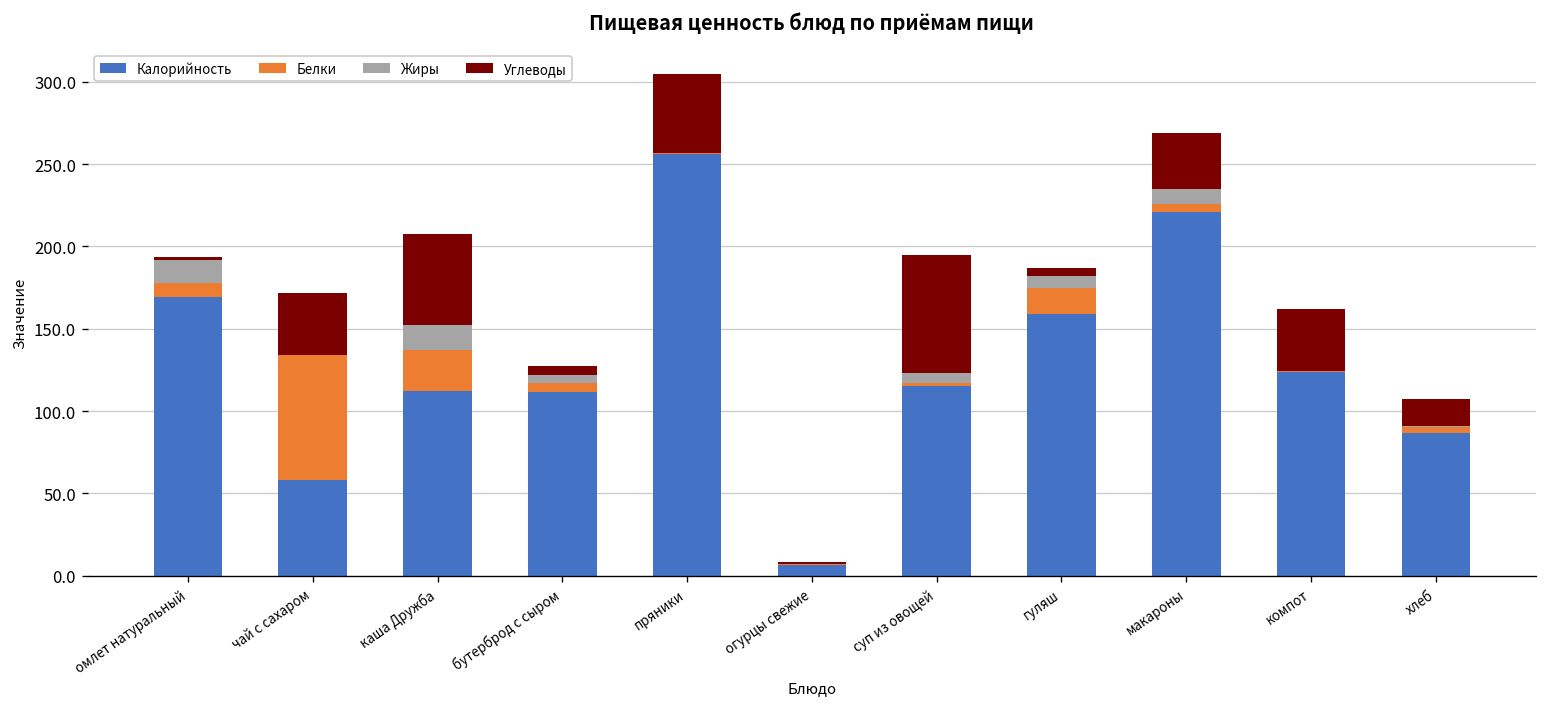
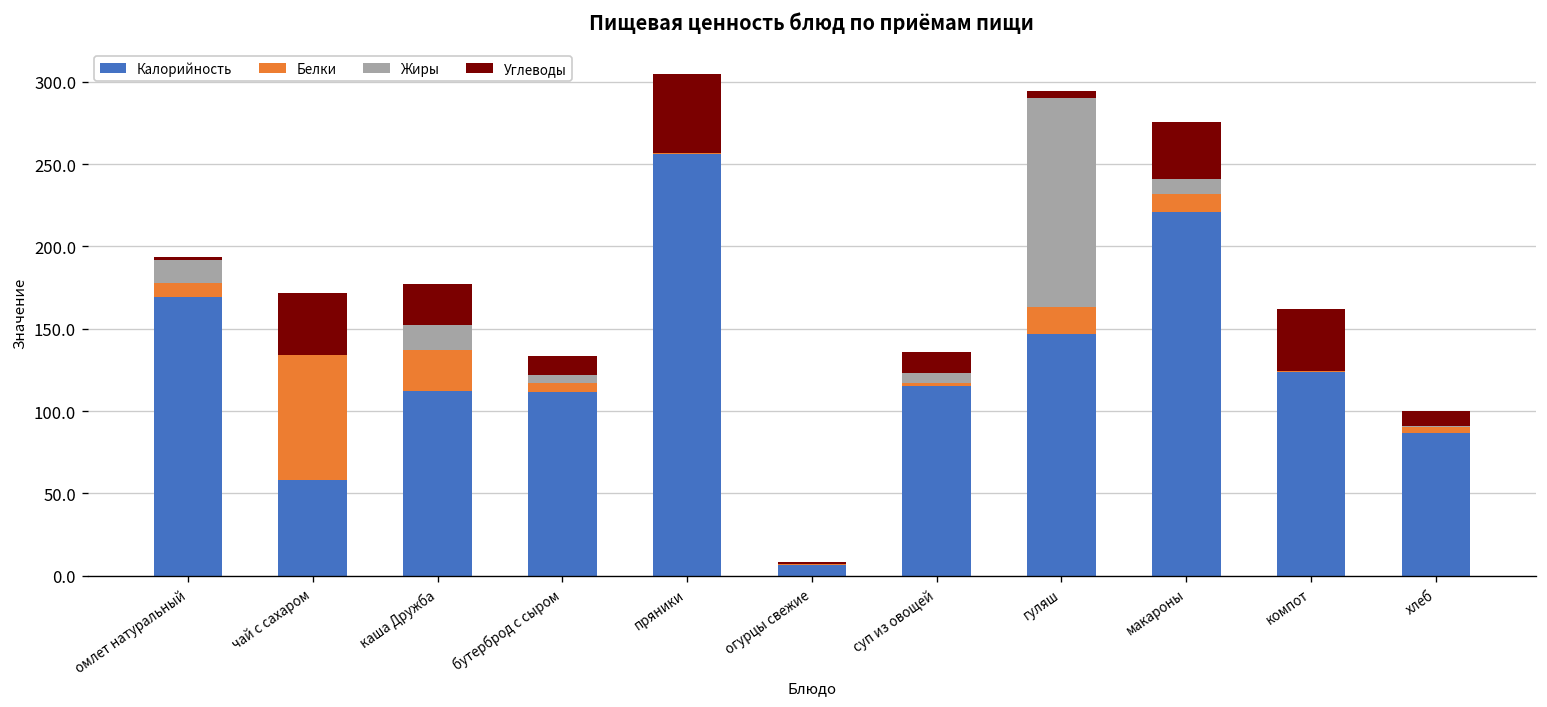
  {
    "Калорийность": {
      "омлет натуральный": 169,
      "чай с сахаром": 58,
      "каша Дружба": 112,
      "бутерброд с сыром": 112,
      "пряники": 256,
      "огурцы свежие": 7,
      "суп из овощей": 115,
-     "гуляш": 159,
+     "гуляш": 147,
      "макароны": 221,
      "компот": 124,
      "хлеб": 87
    },
    "Белки": {
      "омлет натуральный": 9,
      "чай с сахаром": 76,
      "каша Дружба": 25,
      "бутерброд с сыром": 6,
      "суп из овощей": 2,
      "гуляш": 16,
-     "макароны": 5,
+     "макароны": 11,
      "хлеб": 3
    },
    "Жиры": {
      "омлет натуральный": 14,
      "чай с сахаром": 0,
      "каша Дружба": 15,
      "бутерброд с сыром": 5,
      "пряники": 0,
      "суп из овощей": 6,
-     "гуляш": 7,
+     "гуляш": 127,
      "макароны": 9,
      "компот": 0
    },
    "Углеводы": {
      "чай с сахаром": 38,
-     "каша Дружба": 55,
-     "бутерброд с сыром": 6,
+     "каша Дружба": 25,
+     "бутерброд с сыром": 12,
      "пряники": 48,
-     "суп из овощей": 72,
+     "суп из овощей": 13,
      "гуляш": 5,
      "макароны": 34,
      "компот": 38,
-     "хлеб": 17
+     "хлеб": 9
    }
  }
